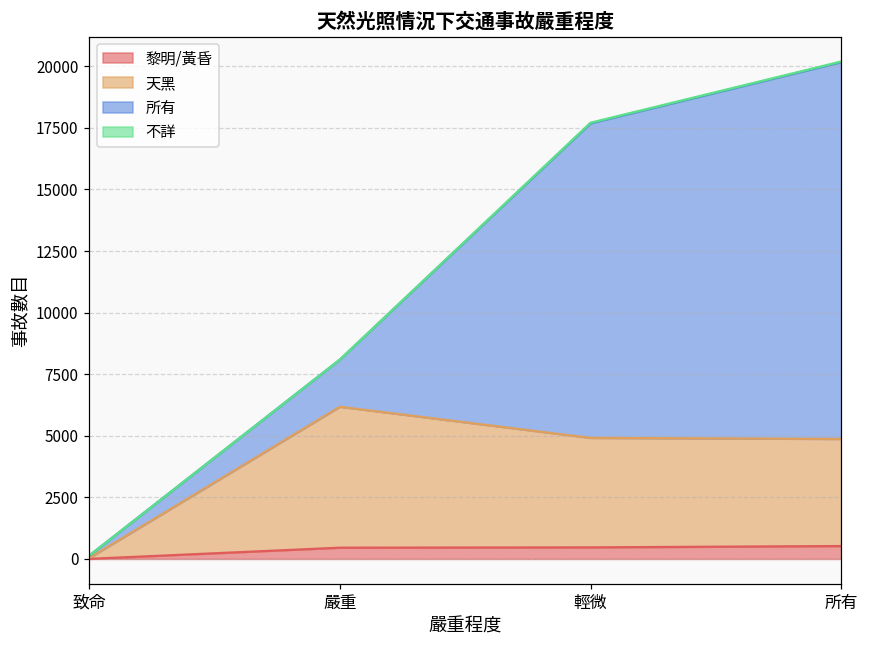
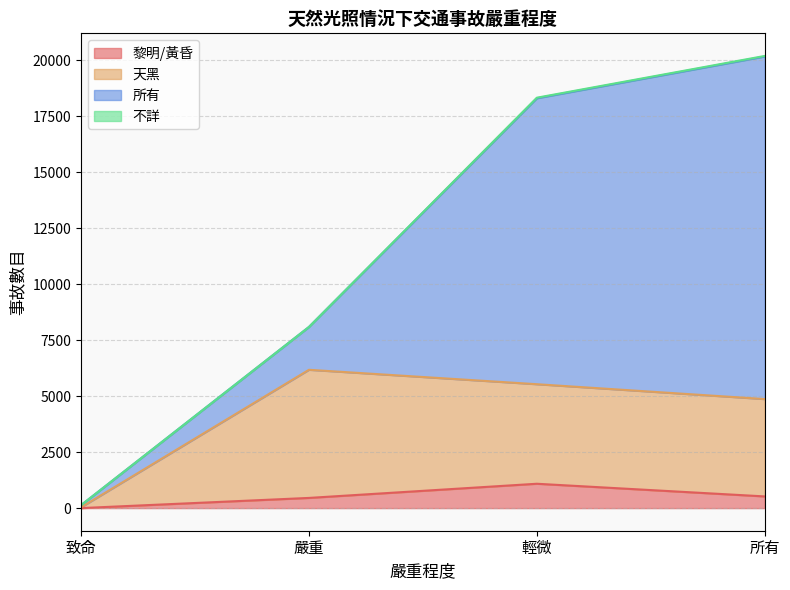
  {
    "黎明/黃昏": {
      "嚴重": 500,
-     "輕微": 500,
+     "輕微": 1100,
      "所有": 500
    },
    "天黑": {
      "嚴重": 5700,
      "輕微": 4400,
      "所有": 4300
    },
    "不詳": {
      "輕微": 12800,
      "所有": 15300
    }
  }
